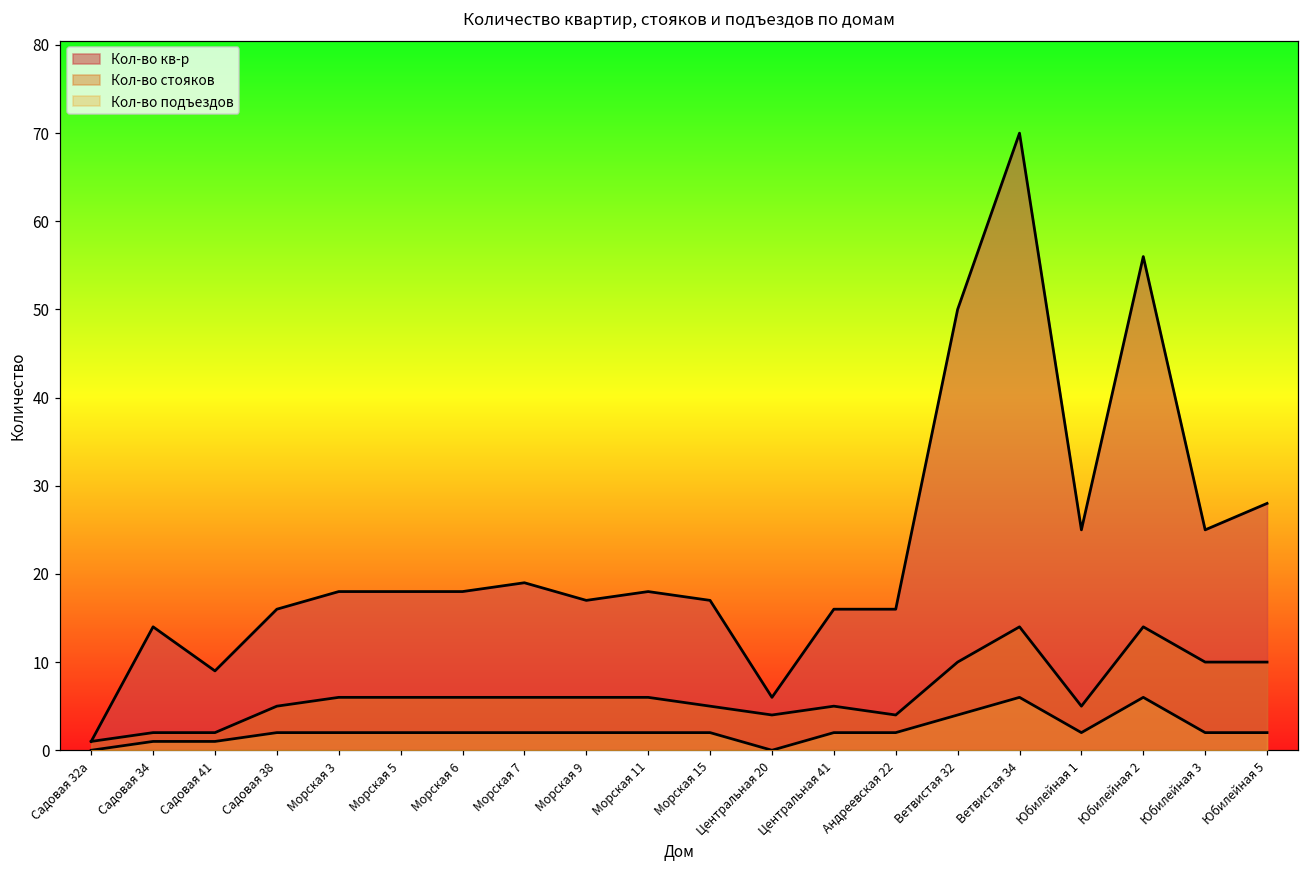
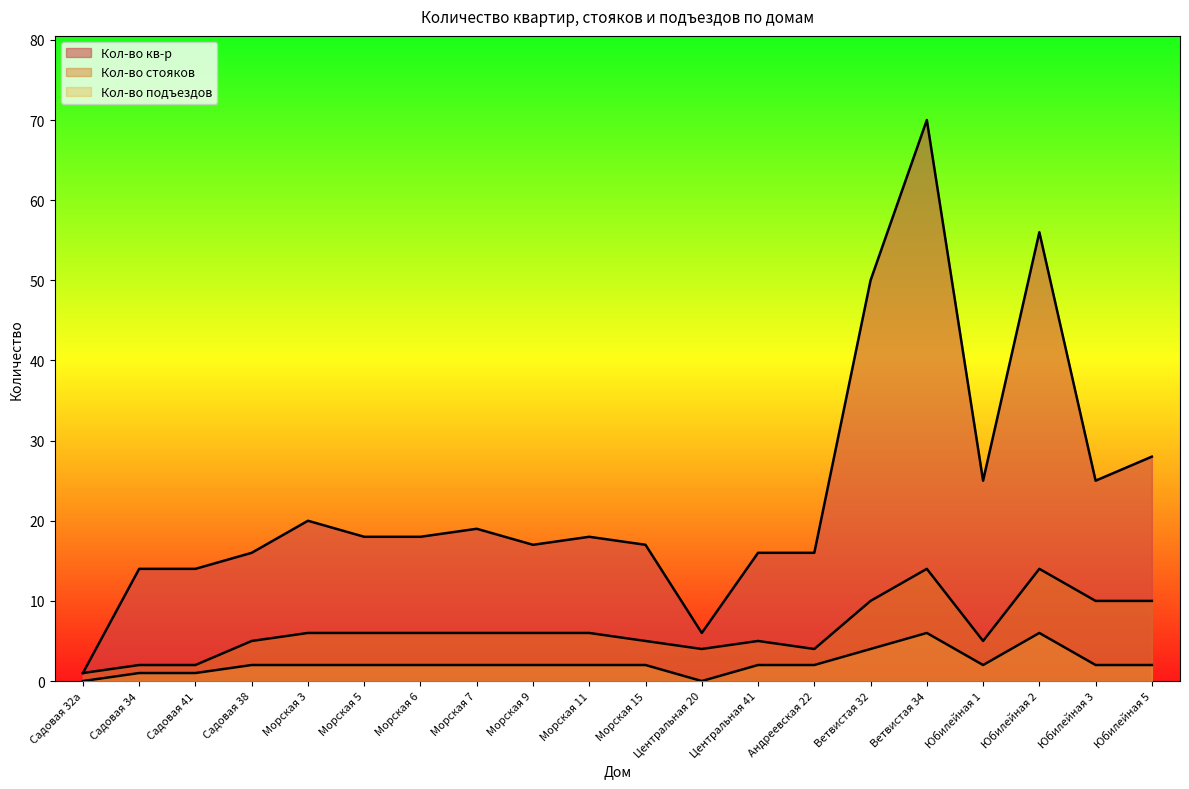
  {
    "Кол-во кв-р": {
      "Садовая 34": 14,
-     "Садовая 41": 9,
+     "Садовая 41": 14,
      "Садовая 38": 16,
-     "Морская 3": 18,
+     "Морская 3": 20,
      "Морская 5": 18,
      "Морская 6": 18,
      "Морская 7": 19,
      "Морская 9": 17,
      "Морская 11": 18,
      "Морская 15": 17,
      "Центральная 20": 6,
      "Центральная 41": 16,
      "Андреевская 22": 16,
      "Ветвистая 32": 50,
      "Ветвистая 34": 70,
      "Юбилейная 1": 25,
      "Юбилейная 2": 56,
      "Юбилейная 3": 25,
      "Юбилейная 5": 28
    }
  }
